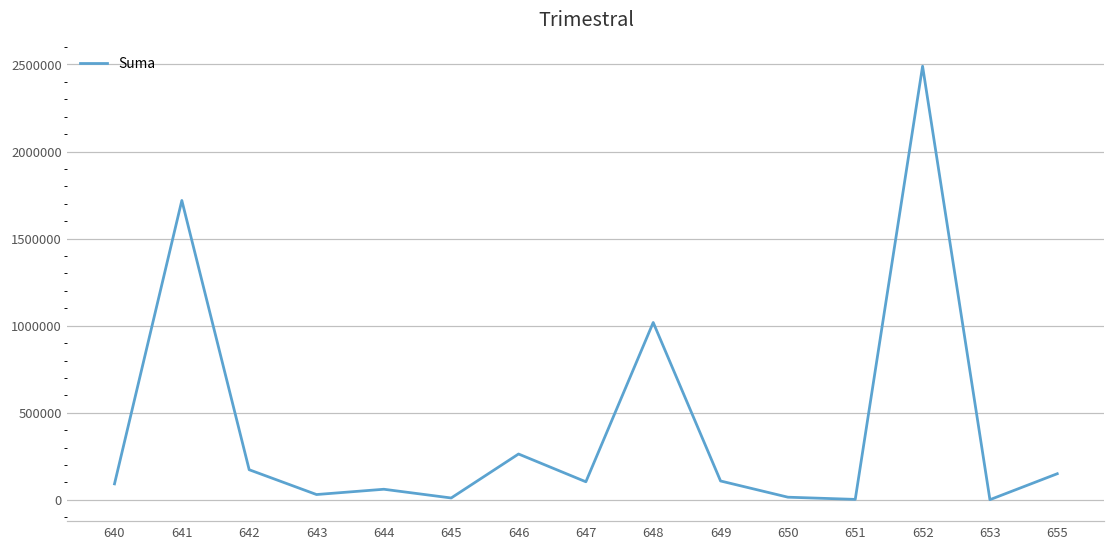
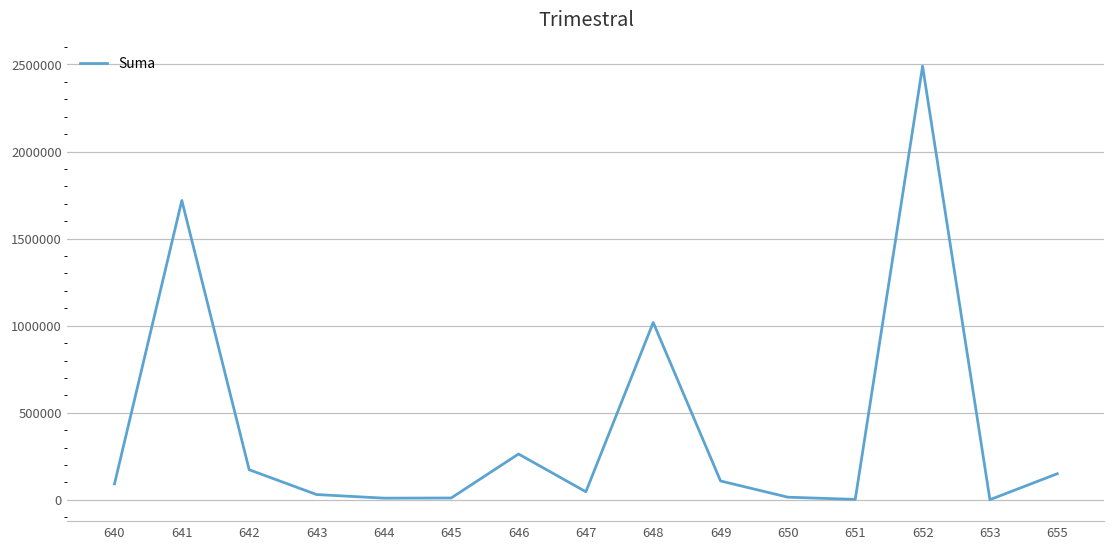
  {
    "640": 90000,
    "641": 1720000,
    "642": 170000,
    "643": 30000,
-   "644": 60000,
+   "644": 10000,
    "645": 10000,
    "646": 260000,
-   "647": 100000,
+   "647": 50000,
    "648": 1020000,
    "649": 110000,
    "650": 20000,
    "651": 0,
    "652": 2490000,
    "653": 0,
    "655": 150000
  }
